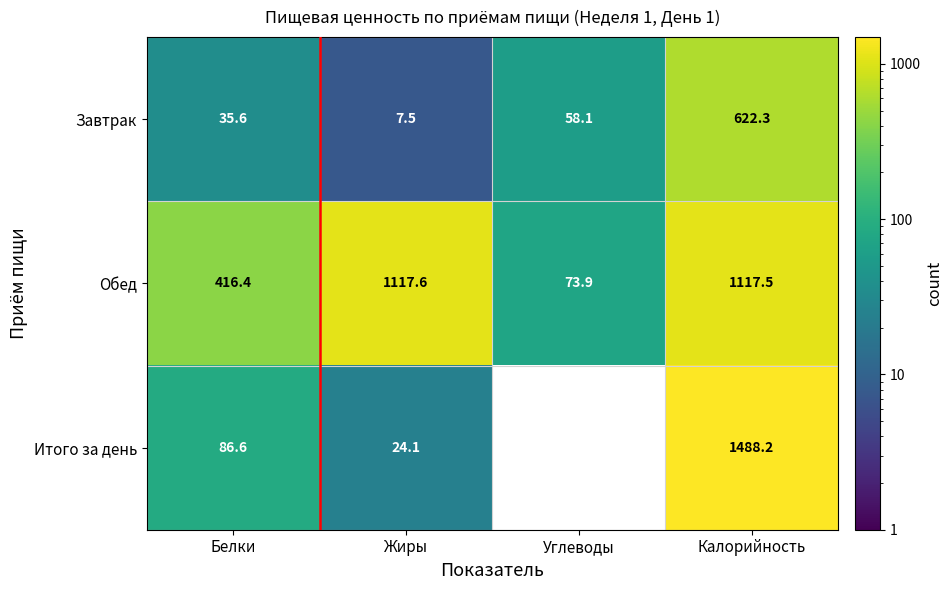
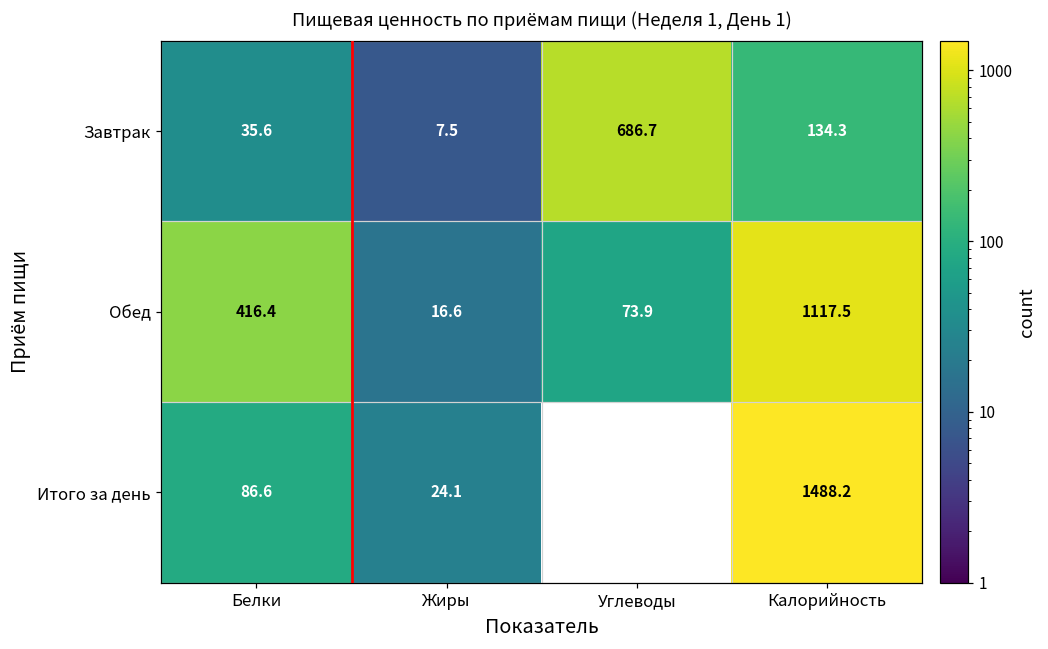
  {
    "Завтрак": {
      "Белки": 35.6,
      "Жиры": 7.5,
-     "Углеводы": 58.1,
-     "Калорийность": 622.3
+     "Углеводы": 686.7,
+     "Калорийность": 134.3
    },
    "Обед": {
      "Белки": 416.4,
-     "Жиры": 1117.6,
+     "Жиры": 16.6,
      "Углеводы": 73.9,
      "Калорийность": 1117.5
    },
    "Итого за день": {
      "Белки": 86.6,
      "Жиры": 24.1,
      "Калорийность": 1488.2
    }
  }
